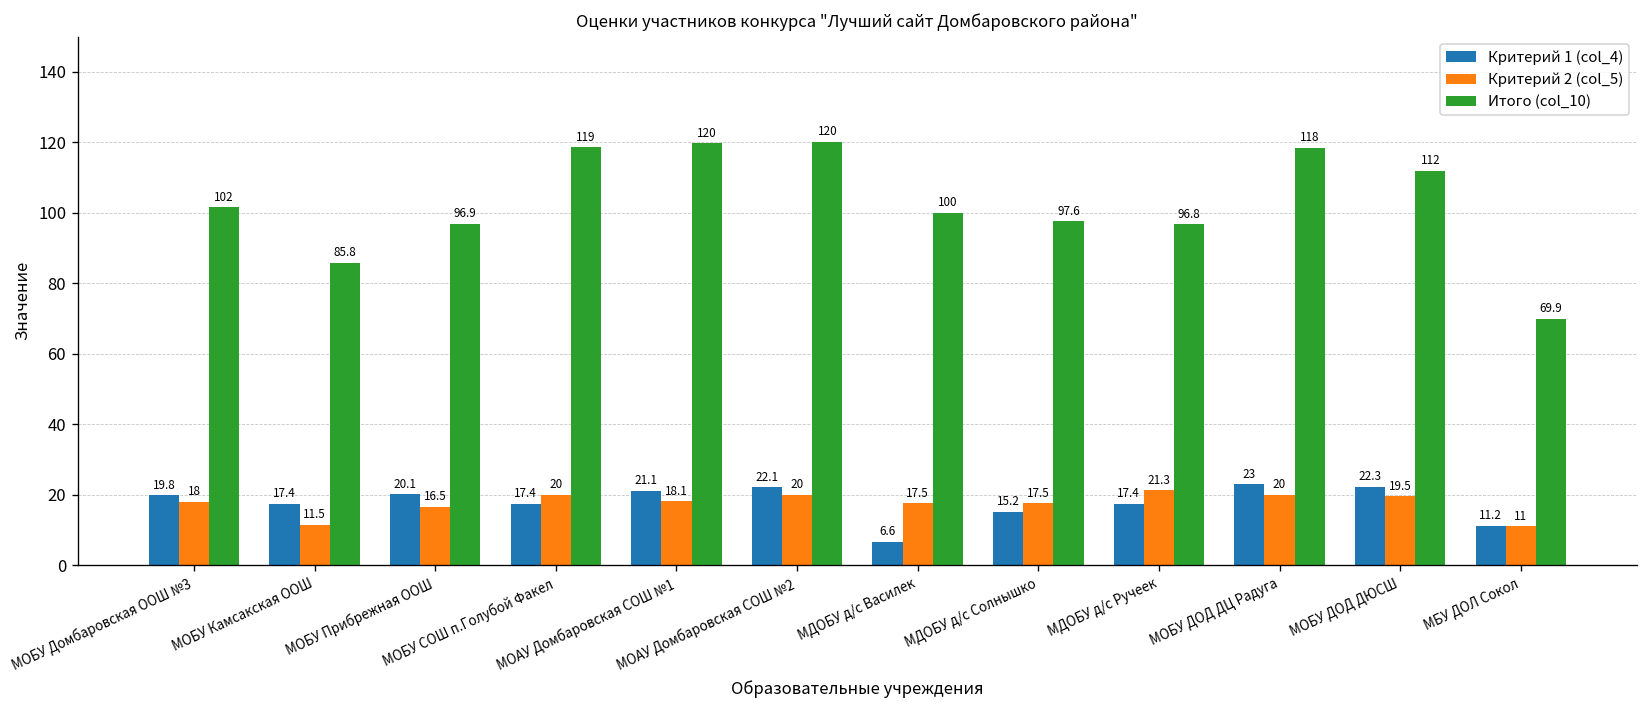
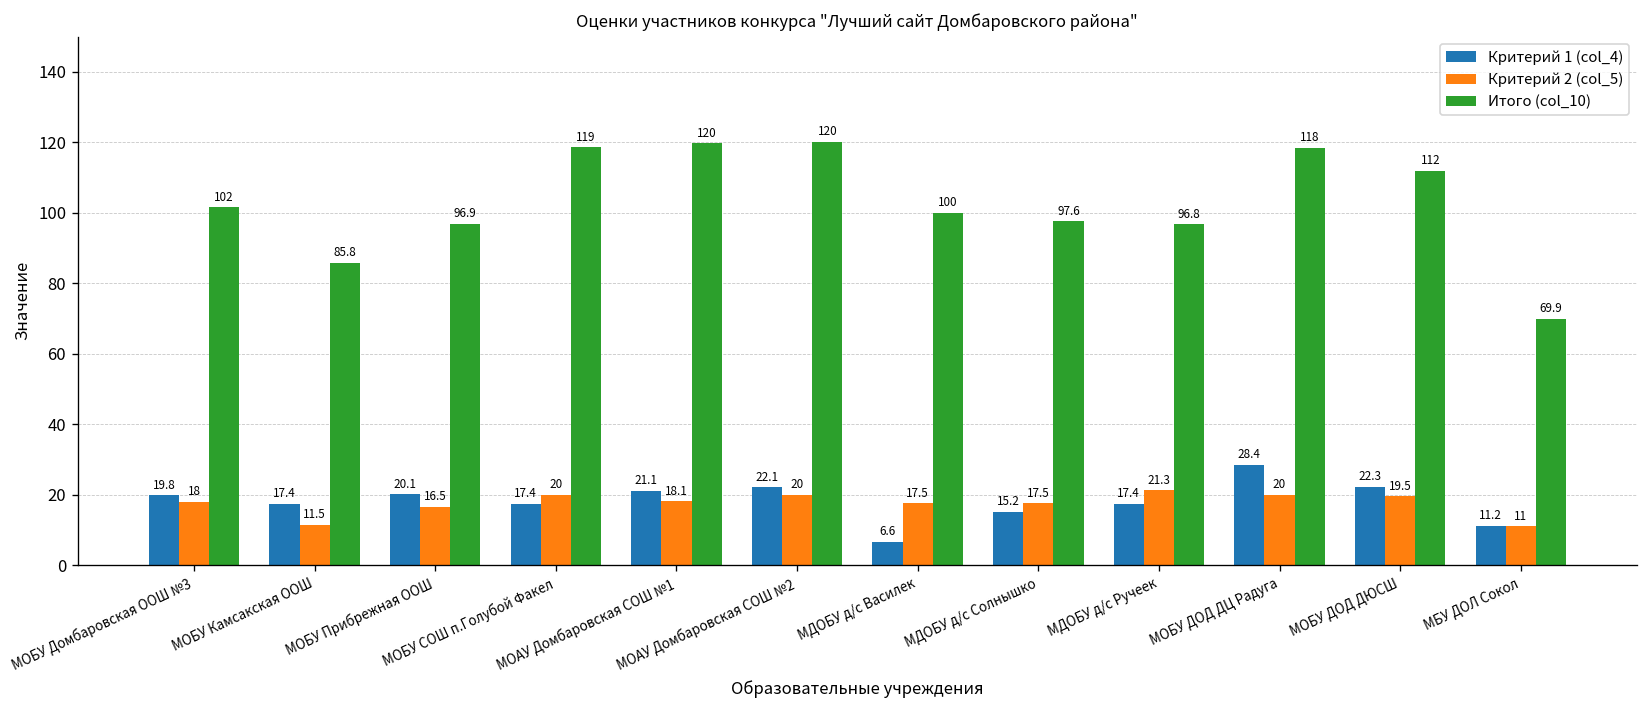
  {
    "Критерий 1 (col_4)": {
      "МОБУ Домбаровская ООШ №3": 19.8,
      "МОБУ Камсакская ООШ": 17.4,
      "МОБУ Прибрежная ООШ": 20.1,
      "МОБУ СОШ п.Голубой Факел": 17.4,
      "МОАУ Домбаровская СОШ №1": 21.1,
      "МОАУ Домбаровская СОШ №2": 22.1,
      "МДОБУ д/с Василек": 6.6,
      "МДОБУ д/с Солнышко": 15.2,
      "МДОБУ д/с Ручеек": 17.4,
-     "МОБУ ДОД ДЦ Радуга": 23,
+     "МОБУ ДОД ДЦ Радуга": 28.4,
      "МОБУ ДОД ДЮСШ": 22.3,
      "МБУ ДОЛ Сокол": 11.2
    },
    "Критерий 2 (col_5)": {
      "МОБУ Домбаровская ООШ №3": 18,
      "МОБУ Камсакская ООШ": 11.5,
      "МОБУ Прибрежная ООШ": 16.5,
      "МОБУ СОШ п.Голубой Факел": 20,
      "МОАУ Домбаровская СОШ №1": 18.1,
      "МОАУ Домбаровская СОШ №2": 20,
      "МДОБУ д/с Василек": 17.5,
      "МДОБУ д/с Солнышко": 17.5,
      "МДОБУ д/с Ручеек": 21.3,
      "МОБУ ДОД ДЦ Радуга": 20,
      "МОБУ ДОД ДЮСШ": 19.5,
      "МБУ ДОЛ Сокол": 11
    },
    "Итого (col_10)": {
      "МОБУ Домбаровская ООШ №3": 102,
      "МОБУ Камсакская ООШ": 85.8,
      "МОБУ Прибрежная ООШ": 96.9,
      "МОБУ СОШ п.Голубой Факел": 119,
      "МОАУ Домбаровская СОШ №1": 120,
      "МОАУ Домбаровская СОШ №2": 120,
      "МДОБУ д/с Василек": 100,
      "МДОБУ д/с Солнышко": 97.6,
      "МДОБУ д/с Ручеек": 96.8,
      "МОБУ ДОД ДЦ Радуга": 118,
      "МОБУ ДОД ДЮСШ": 112,
      "МБУ ДОЛ Сокол": 69.9
    }
  }
